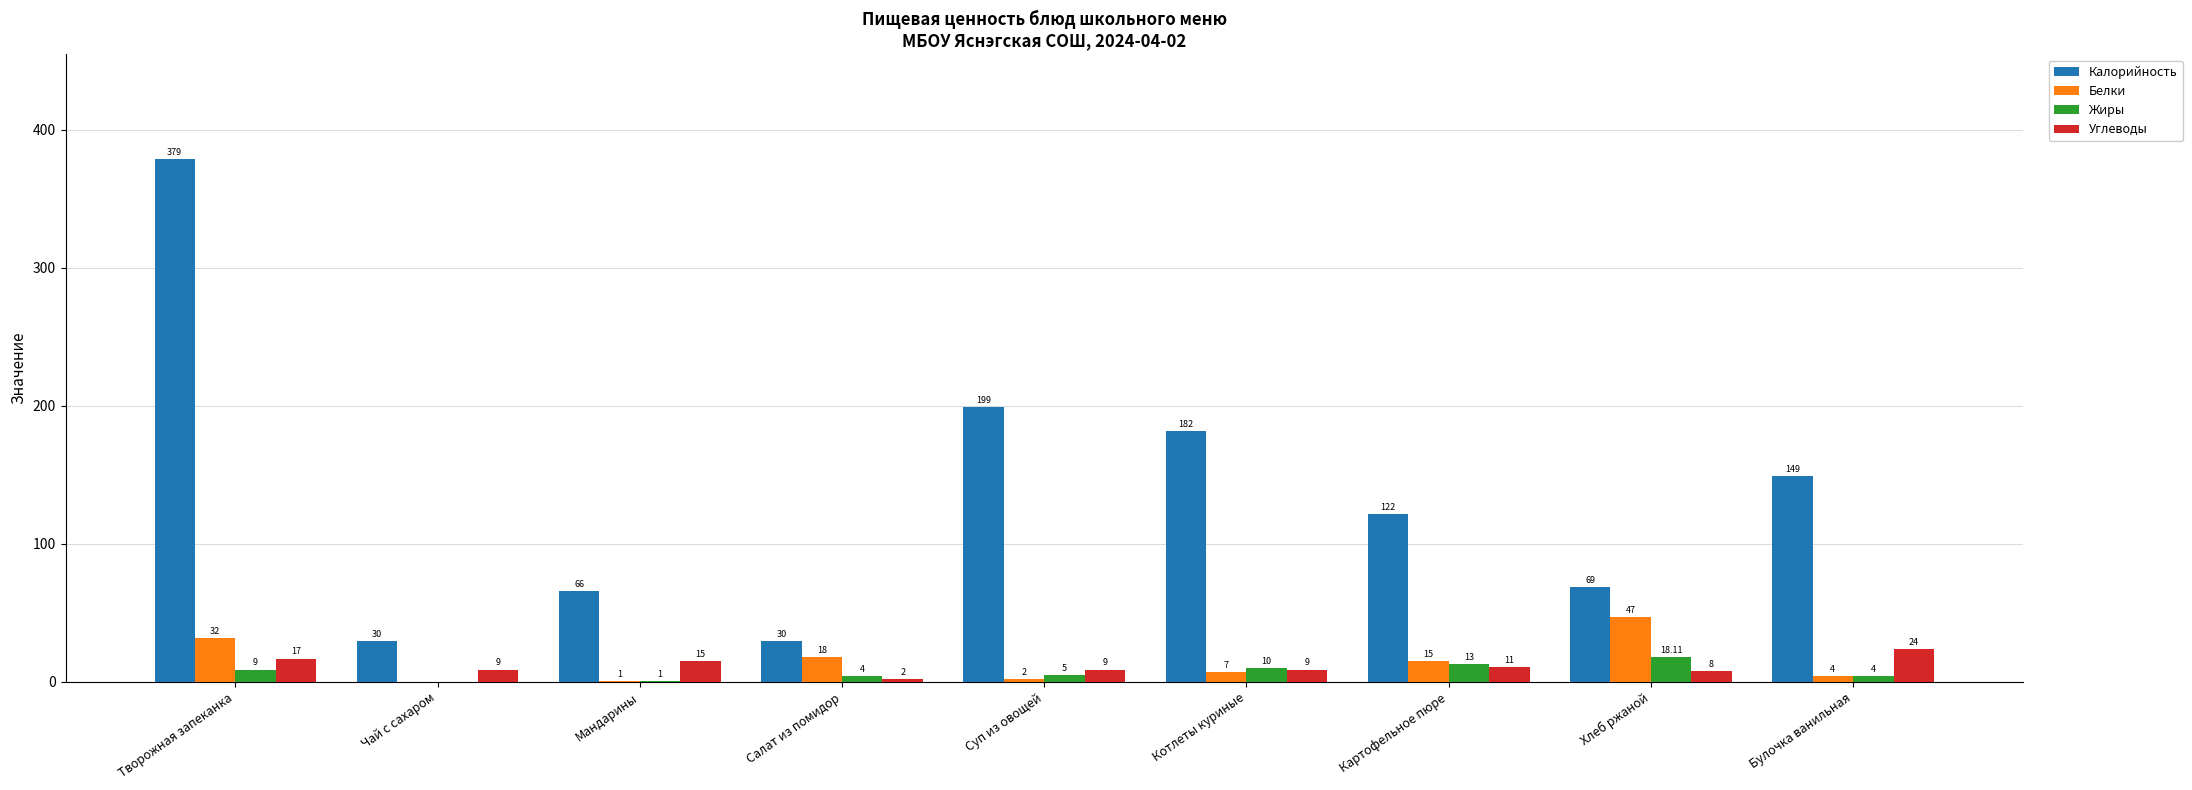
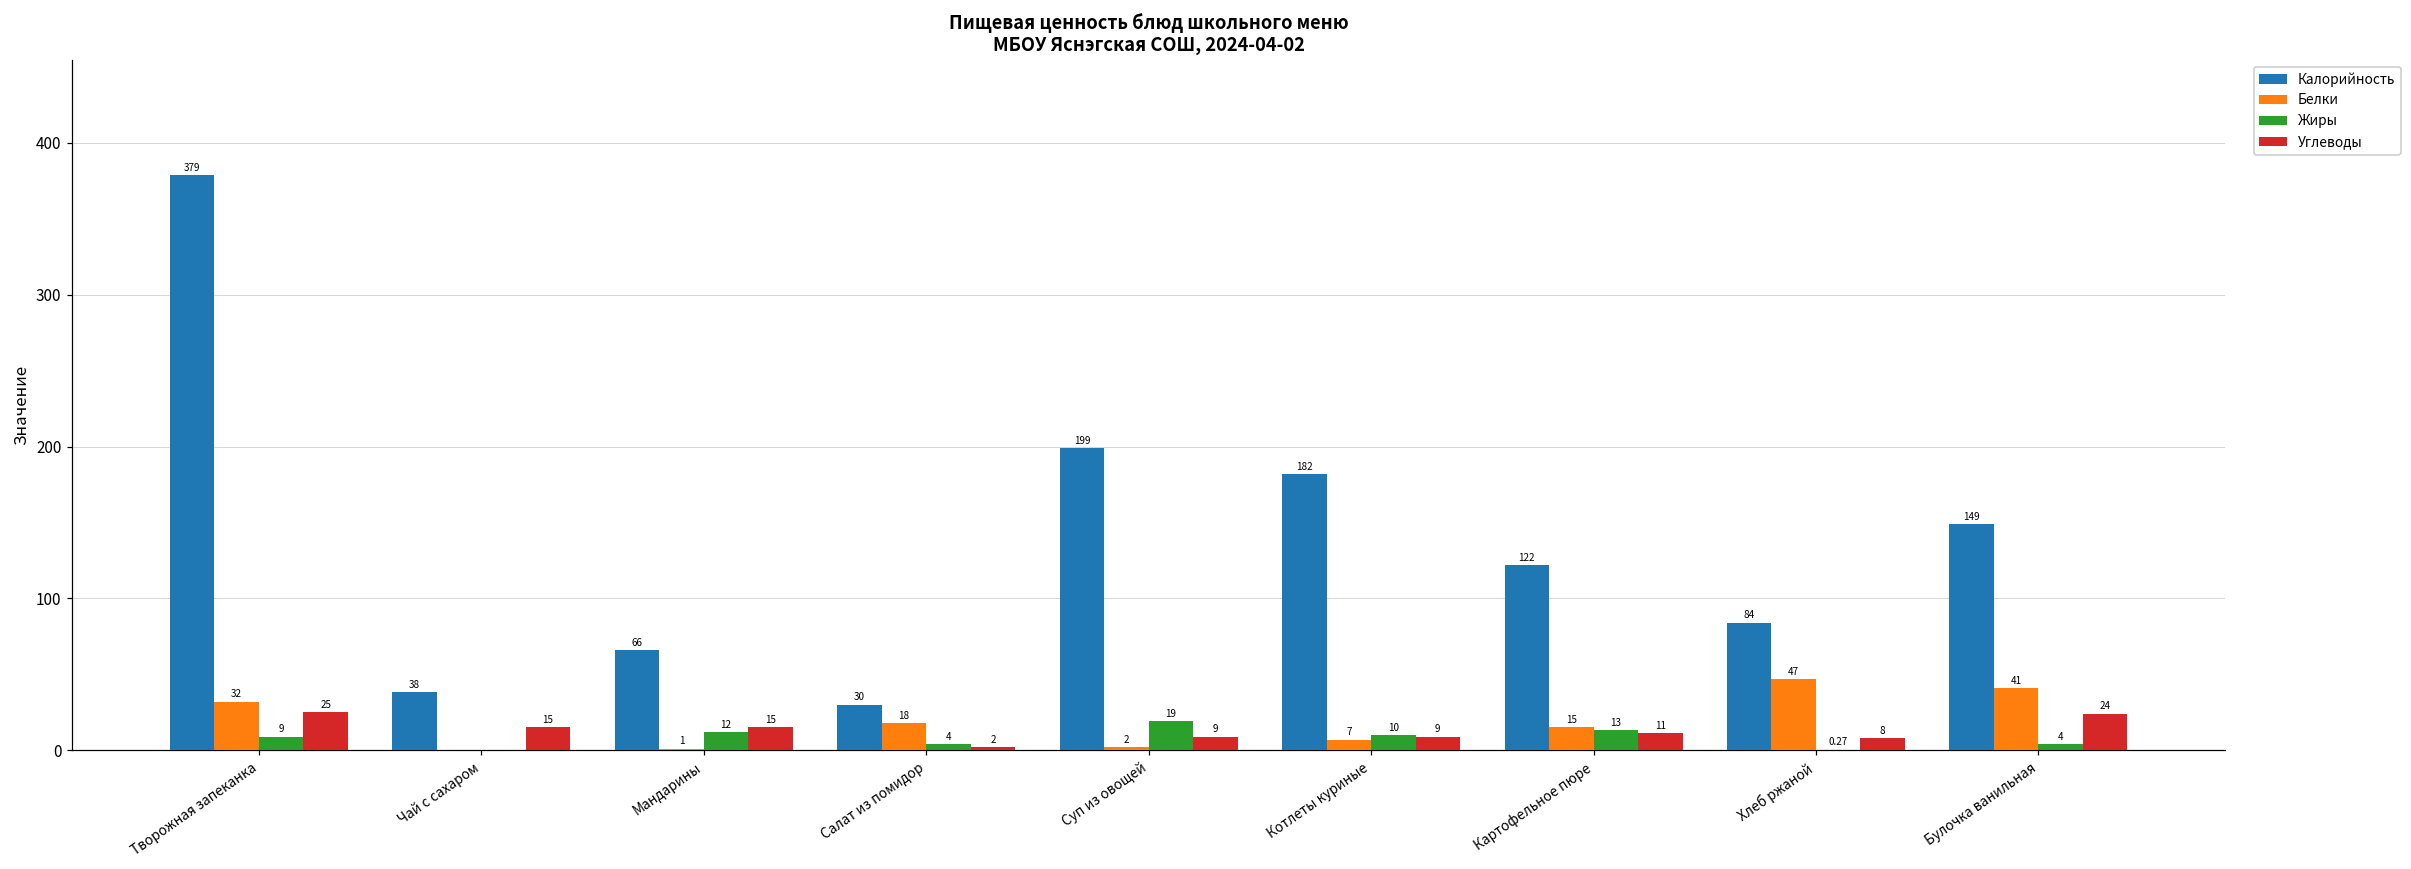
  {
    "Калорийность": {
      "Творожная запеканка": 379,
-     "Чай с сахаром": 30,
+     "Чай с сахаром": 38,
      "Мандарины": 66,
      "Салат из помидор": 30,
      "Суп из овощей": 199,
      "Котлеты куриные": 182,
      "Картофельное пюре": 122,
-     "Хлеб ржаной": 69,
+     "Хлеб ржаной": 84,
      "Булочка ванильная": 149
    },
    "Белки": {
      "Творожная запеканка": 32,
      "Мандарины": 1,
      "Салат из помидор": 18,
      "Суп из овощей": 2,
      "Котлеты куриные": 7,
      "Картофельное пюре": 15,
      "Хлеб ржаной": 47,
-     "Булочка ванильная": 4
+     "Булочка ванильная": 41
    },
    "Жиры": {
      "Творожная запеканка": 9,
-     "Мандарины": 1,
+     "Мандарины": 12,
      "Салат из помидор": 4,
-     "Суп из овощей": 5,
+     "Суп из овощей": 19,
      "Котлеты куриные": 10,
      "Картофельное пюре": 13,
-     "Хлеб ржаной": 18.11,
+     "Хлеб ржаной": 0.27,
      "Булочка ванильная": 4
    },
    "Углеводы": {
-     "Творожная запеканка": 17,
-     "Чай с сахаром": 9,
+     "Творожная запеканка": 25,
+     "Чай с сахаром": 15,
      "Мандарины": 15,
      "Салат из помидор": 2,
      "Суп из овощей": 9,
      "Котлеты куриные": 9,
      "Картофельное пюре": 11,
      "Хлеб ржаной": 8,
      "Булочка ванильная": 24
    }
  }
